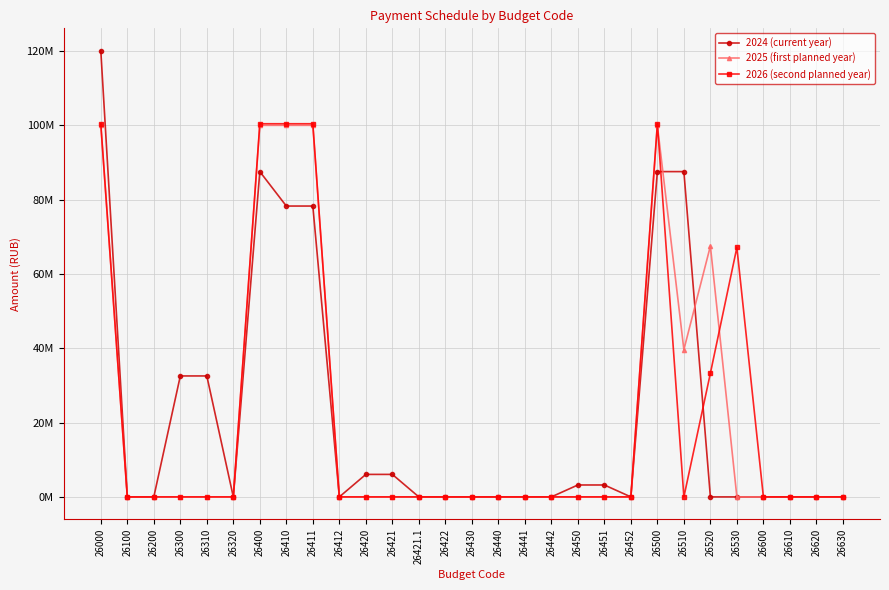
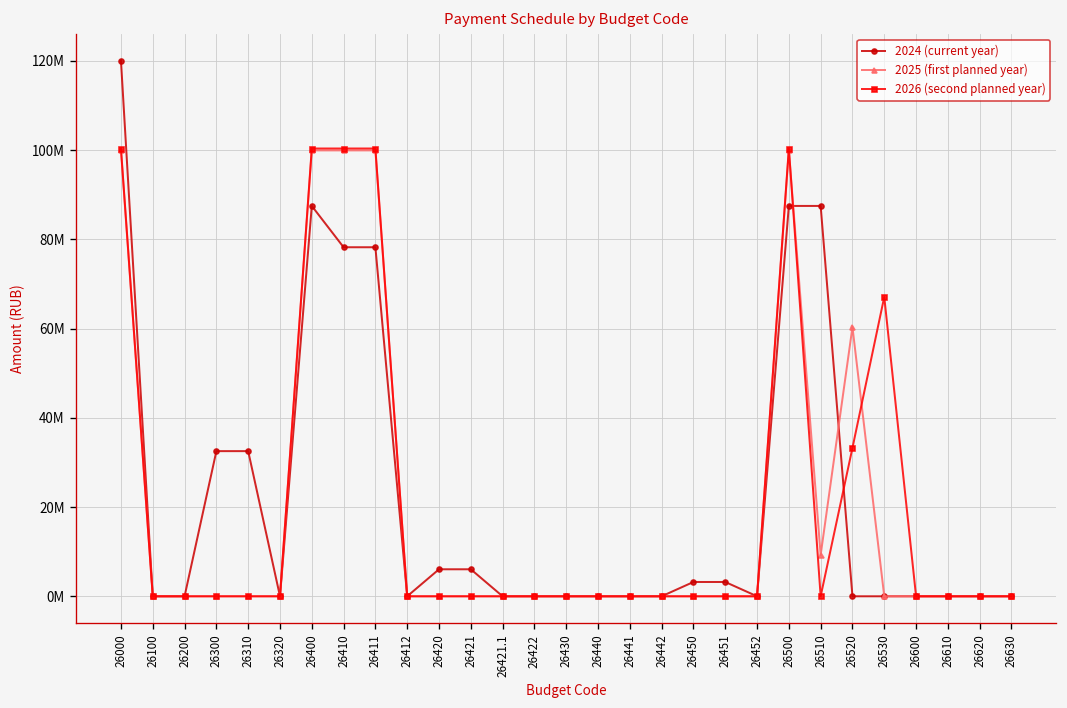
  {
    "2025 (first planned year)": {
-     "26510": 40000000,
-     "26520": 67000000
+     "26510": 9000000,
+     "26520": 60000000
    }
  }
